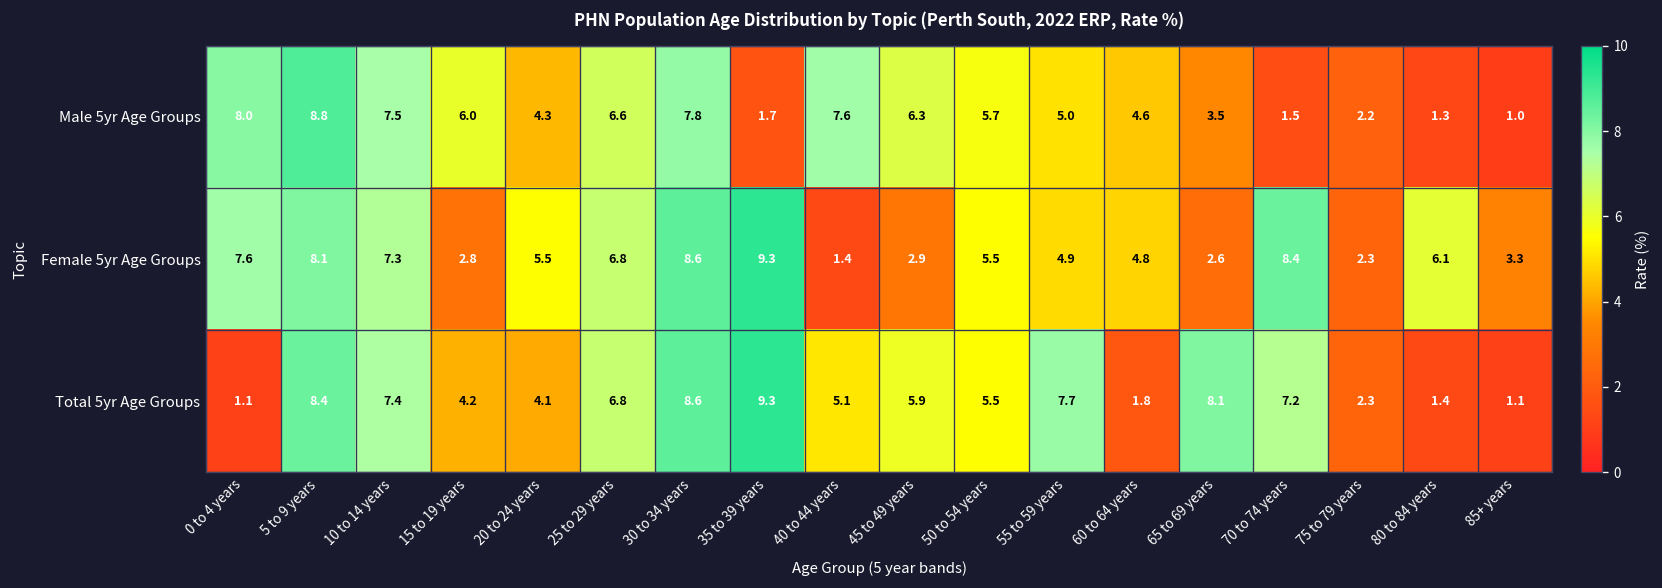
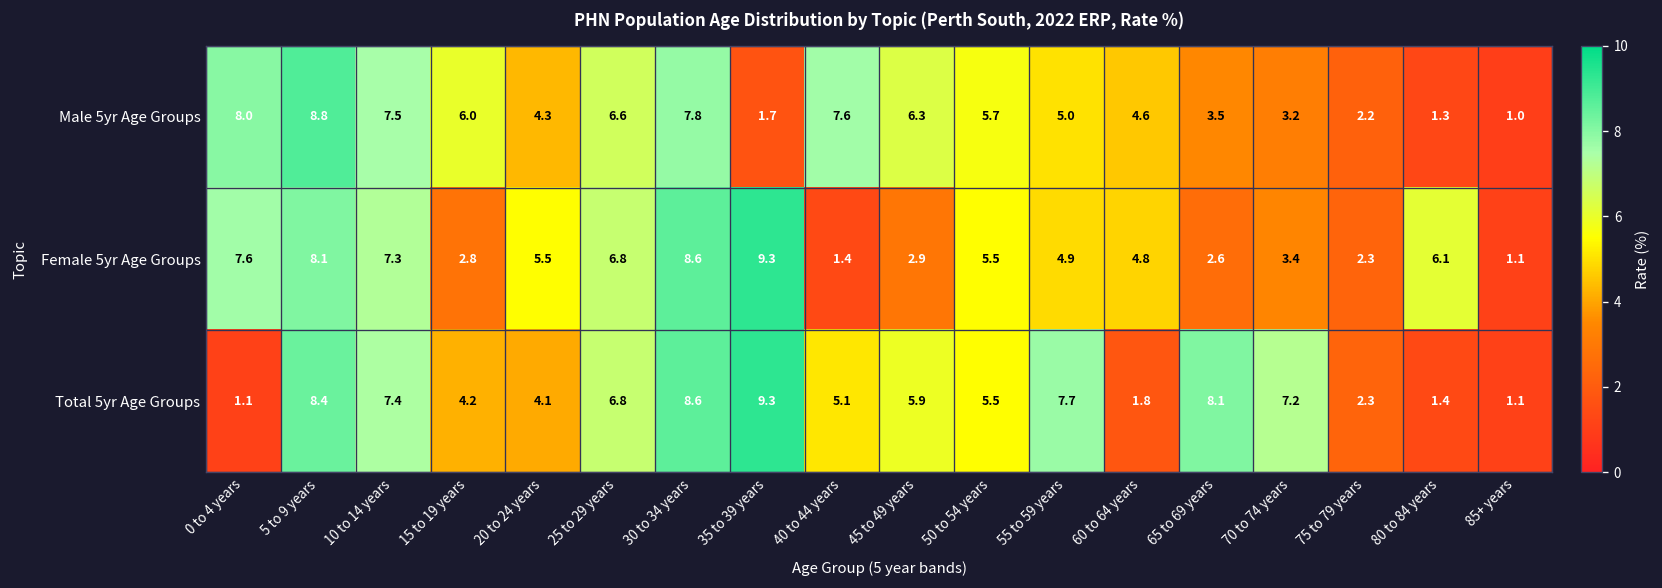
  {
    "Male 5yr Age Groups": {
      "0 to 4 years": 8.0,
      "5 to 9 years": 8.8,
      "10 to 14 years": 7.5,
      "15 to 19 years": 6.0,
      "20 to 24 years": 4.3,
      "25 to 29 years": 6.6,
      "30 to 34 years": 7.8,
      "35 to 39 years": 1.7,
      "40 to 44 years": 7.6,
      "45 to 49 years": 6.3,
      "50 to 54 years": 5.7,
      "55 to 59 years": 5.0,
      "60 to 64 years": 4.6,
      "65 to 69 years": 3.5,
-     "70 to 74 years": 1.5,
+     "70 to 74 years": 3.2,
      "75 to 79 years": 2.2,
      "80 to 84 years": 1.3,
      "85+ years": 1.0
    },
    "Female 5yr Age Groups": {
      "0 to 4 years": 7.6,
      "5 to 9 years": 8.1,
      "10 to 14 years": 7.3,
      "15 to 19 years": 2.8,
      "20 to 24 years": 5.5,
      "25 to 29 years": 6.8,
      "30 to 34 years": 8.6,
      "35 to 39 years": 9.3,
      "40 to 44 years": 1.4,
      "45 to 49 years": 2.9,
      "50 to 54 years": 5.5,
      "55 to 59 years": 4.9,
      "60 to 64 years": 4.8,
      "65 to 69 years": 2.6,
-     "70 to 74 years": 8.4,
+     "70 to 74 years": 3.4,
      "75 to 79 years": 2.3,
      "80 to 84 years": 6.1,
-     "85+ years": 3.3
+     "85+ years": 1.1
    },
    "Total 5yr Age Groups": {
      "0 to 4 years": 1.1,
      "5 to 9 years": 8.4,
      "10 to 14 years": 7.4,
      "15 to 19 years": 4.2,
      "20 to 24 years": 4.1,
      "25 to 29 years": 6.8,
      "30 to 34 years": 8.6,
      "35 to 39 years": 9.3,
      "40 to 44 years": 5.1,
      "45 to 49 years": 5.9,
      "50 to 54 years": 5.5,
      "55 to 59 years": 7.7,
      "60 to 64 years": 1.8,
      "65 to 69 years": 8.1,
      "70 to 74 years": 7.2,
      "75 to 79 years": 2.3,
      "80 to 84 years": 1.4,
      "85+ years": 1.1
    }
  }
